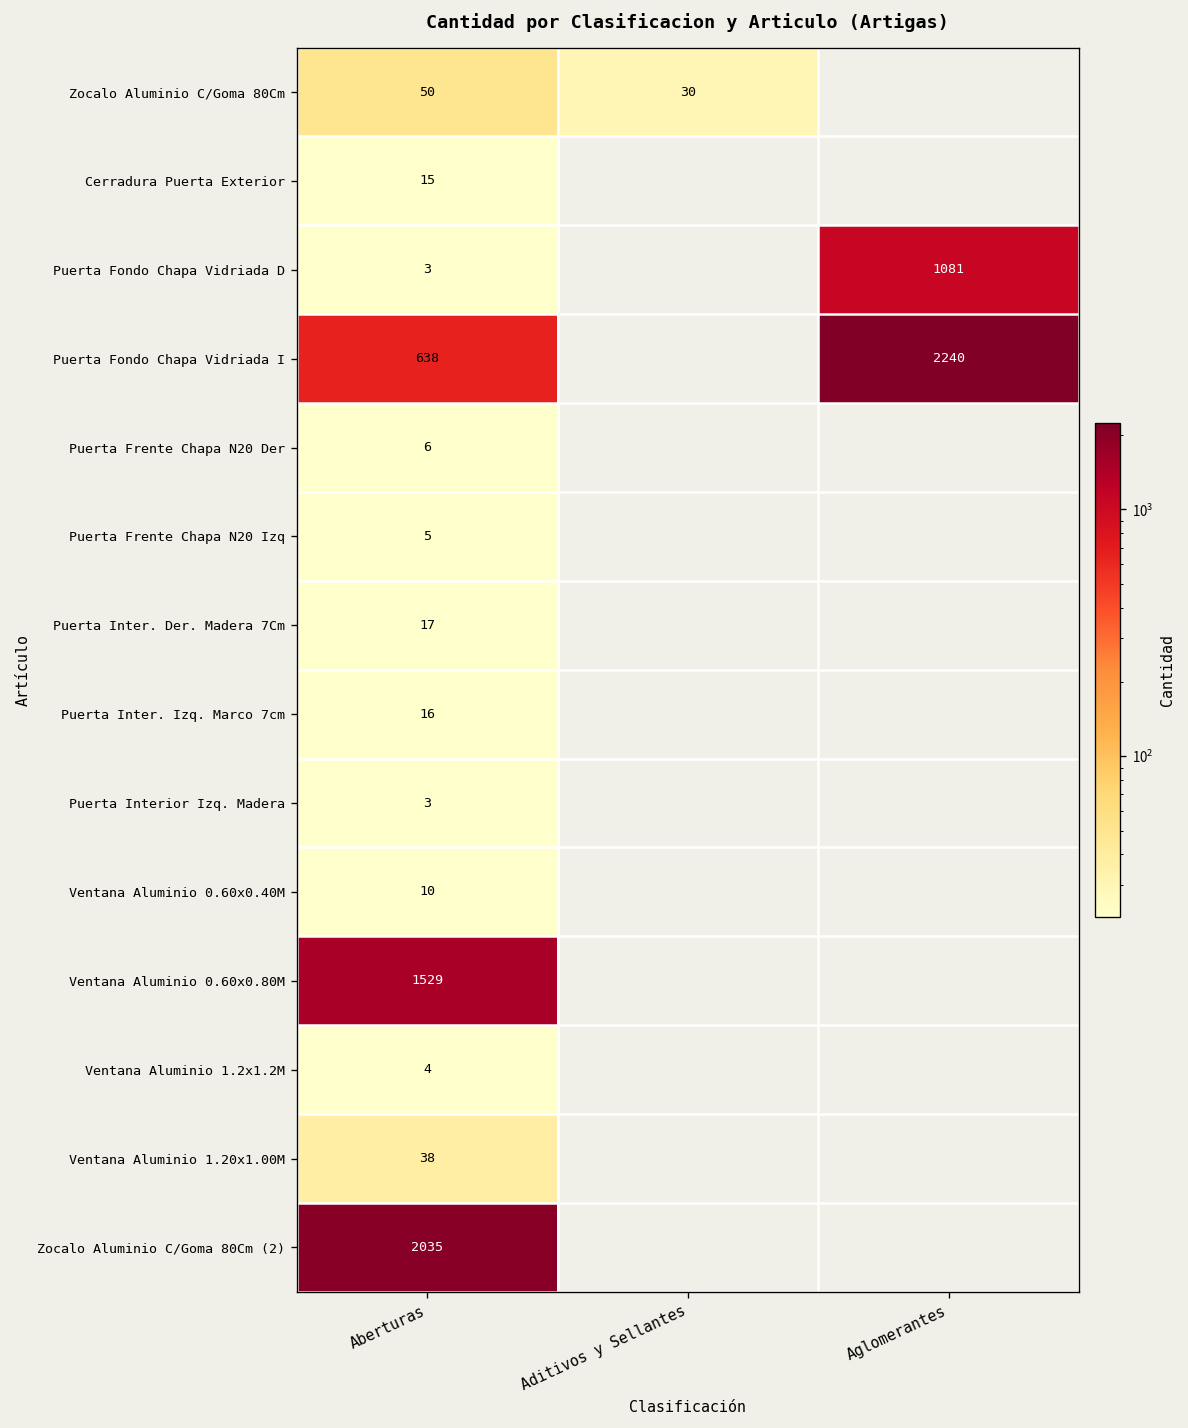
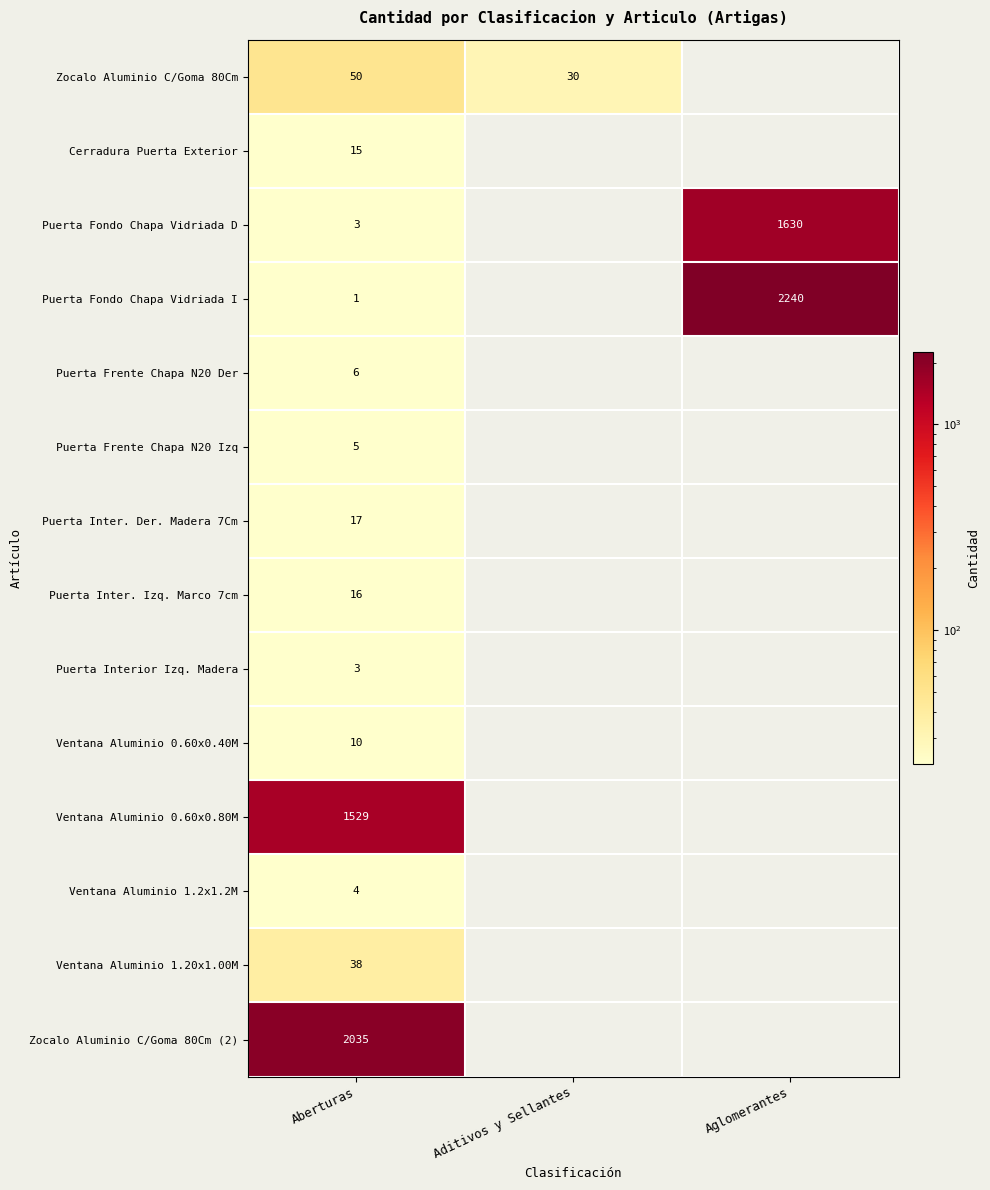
  {
    "Zocalo Aluminio C/Goma 80Cm": {
      "Aberturas": 50,
      "Aditivos y Sellantes": 30
    },
    "Cerradura Puerta Exterior": {
      "Aberturas": 15
    },
    "Puerta Fondo Chapa Vidriada D": {
      "Aberturas": 3,
-     "Aglomerantes": 1081
+     "Aglomerantes": 1630
    },
    "Puerta Fondo Chapa Vidriada I": {
-     "Aberturas": 638,
+     "Aberturas": 1,
      "Aglomerantes": 2240
    },
    "Puerta Frente Chapa N20 Der": {
      "Aberturas": 6
    },
    "Puerta Frente Chapa N20 Izq": {
      "Aberturas": 5
    },
    "Puerta Inter. Der. Madera 7Cm": {
      "Aberturas": 17
    },
    "Puerta Inter. Izq. Marco 7cm": {
      "Aberturas": 16
    },
    "Puerta Interior Izq. Madera": {
      "Aberturas": 3
    },
    "Ventana Aluminio 0.60x0.40M": {
      "Aberturas": 10
    },
    "Ventana Aluminio 0.60x0.80M": {
      "Aberturas": 1529
    },
    "Ventana Aluminio 1.2x1.2M": {
      "Aberturas": 4
    },
    "Ventana Aluminio 1.20x1.00M": {
      "Aberturas": 38
    },
    "Zocalo Aluminio C/Goma 80Cm (2)": {
      "Aberturas": 2035
    }
  }
